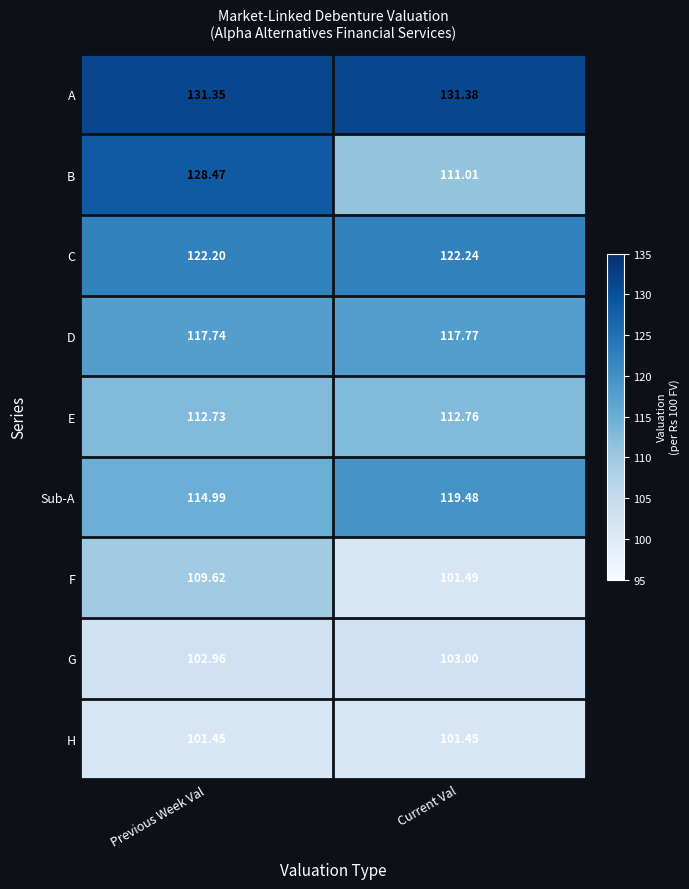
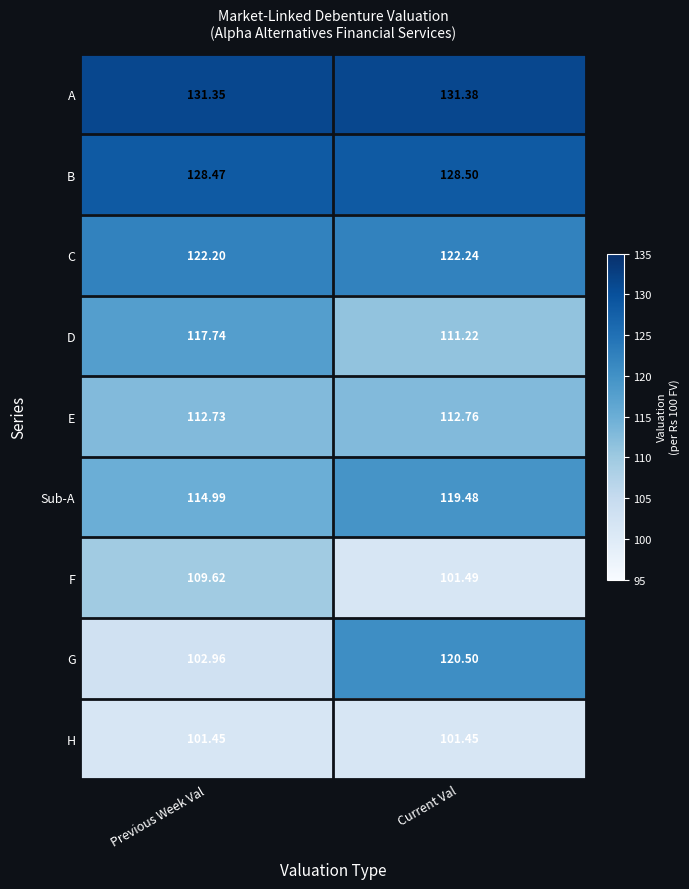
  {
    "A": {
      "Previous Week Val": 131.35,
      "Current Val": 131.38
    },
    "B": {
      "Previous Week Val": 128.47,
-     "Current Val": 111.01
+     "Current Val": 128.50
    },
    "C": {
      "Previous Week Val": 122.20,
      "Current Val": 122.24
    },
    "D": {
      "Previous Week Val": 117.74,
-     "Current Val": 117.77
+     "Current Val": 111.22
    },
    "E": {
      "Previous Week Val": 112.73,
      "Current Val": 112.76
    },
    "Sub-A": {
      "Previous Week Val": 114.99,
      "Current Val": 119.48
    },
    "F": {
      "Previous Week Val": 109.62
    },
    "G": {
-     "Current Val": 103.00
+     "Current Val": 120.50
    }
  }
